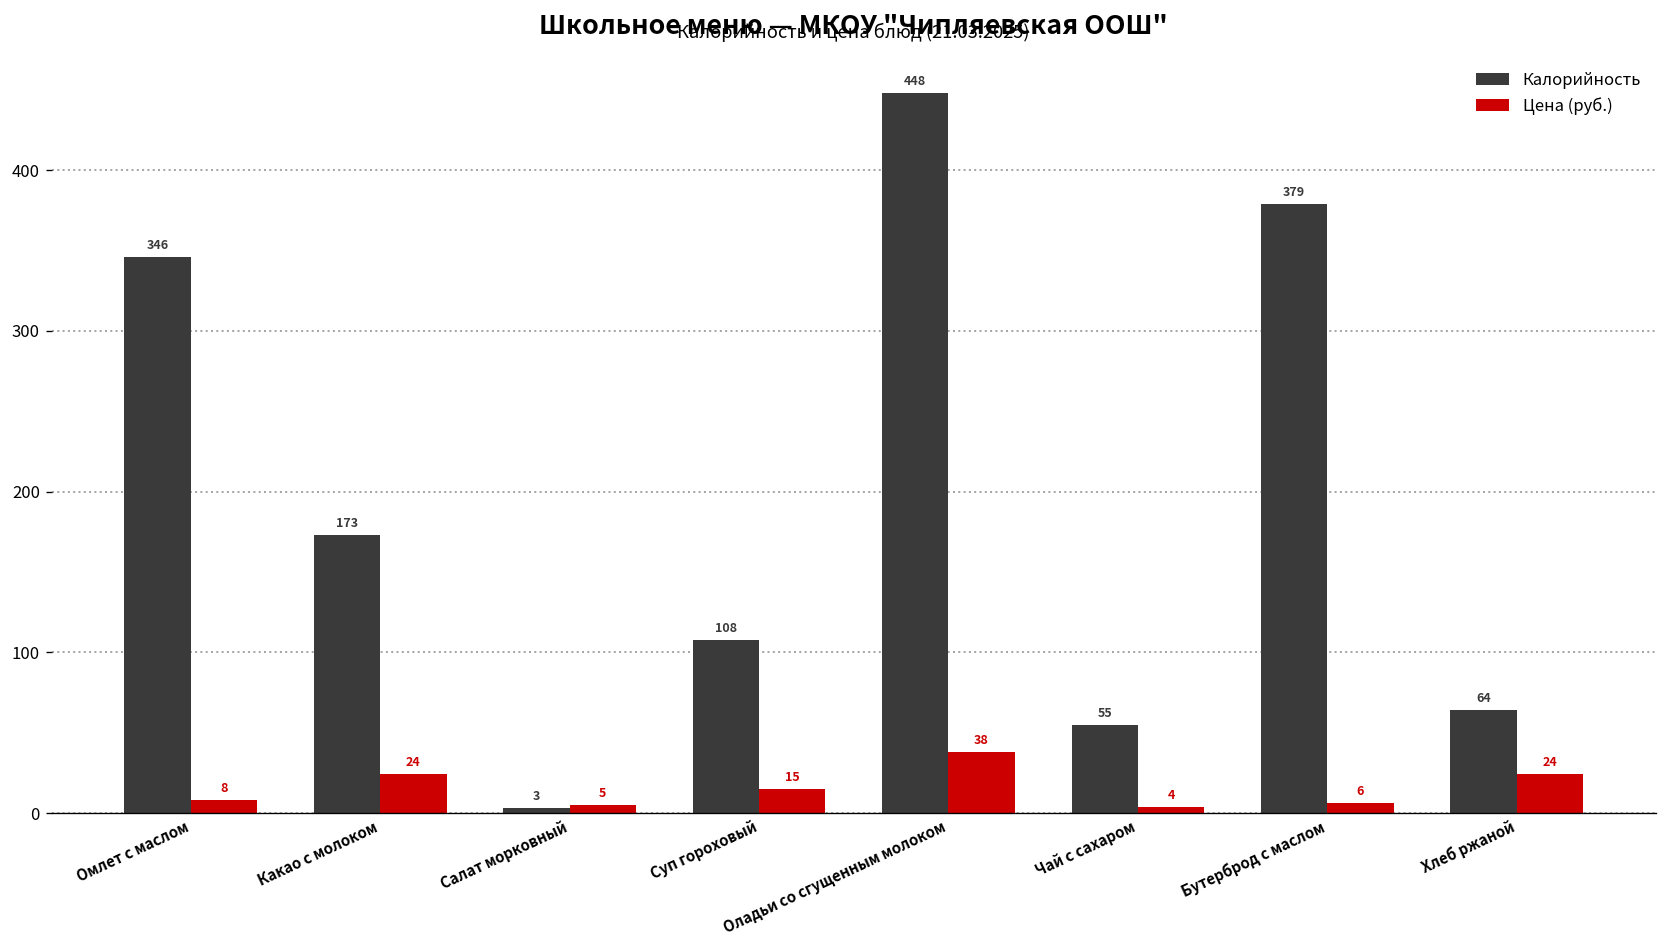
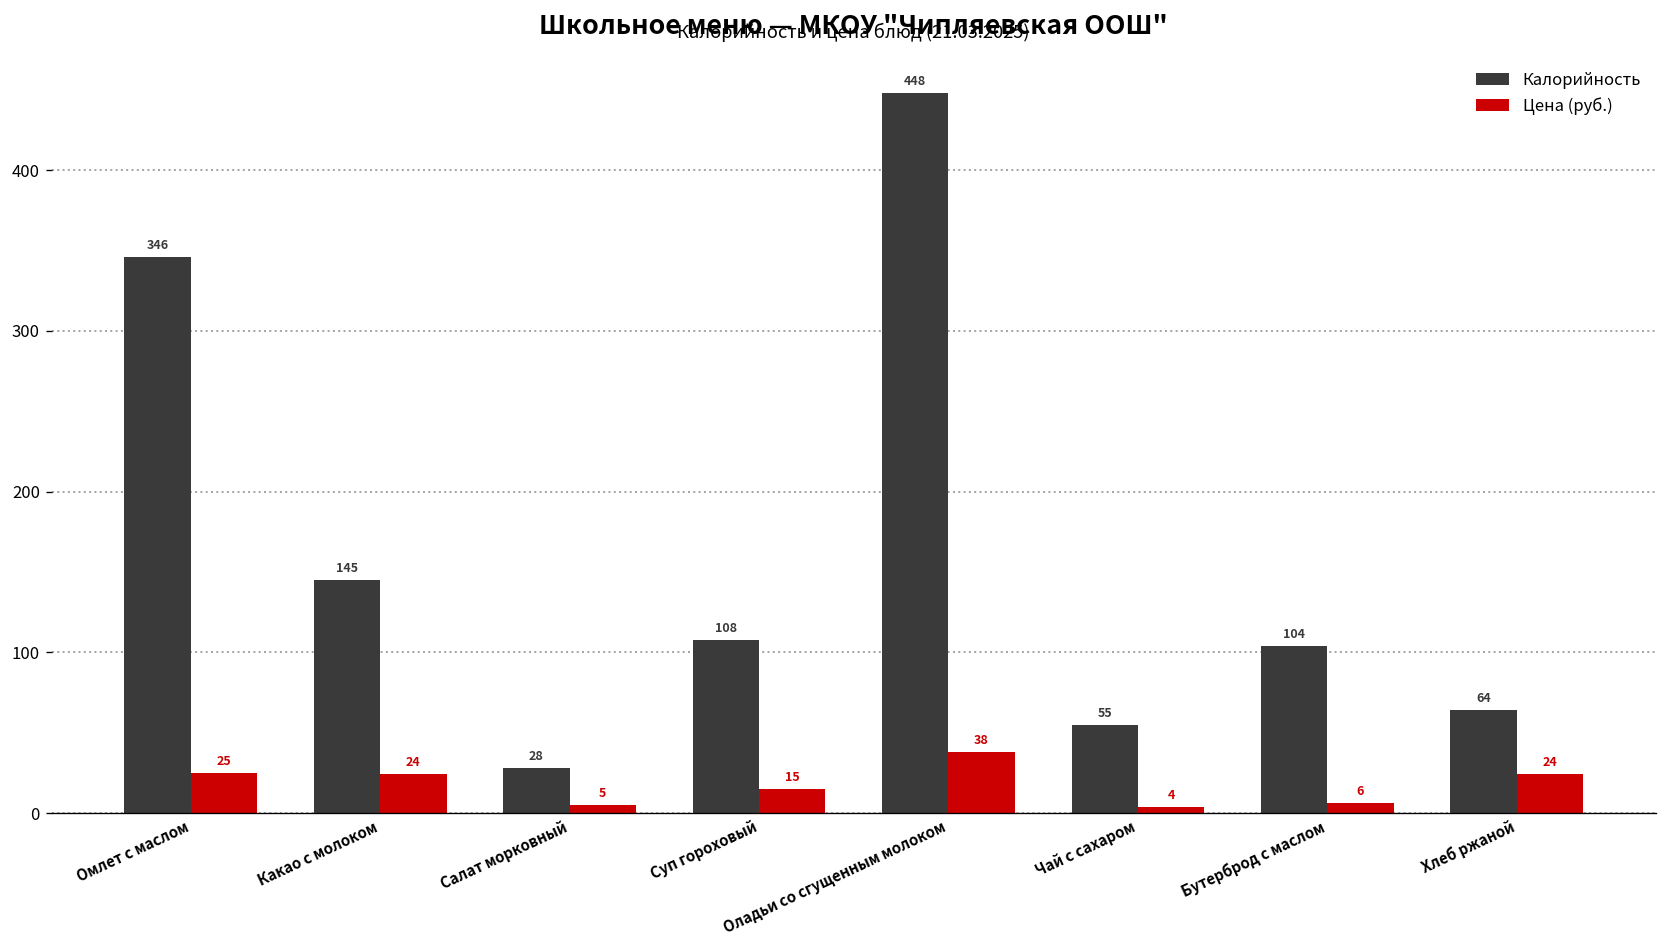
  {
    "Калорийность": {
      "Омлет с маслом": 346,
-     "Какао с молоком": 173,
-     "Салат морковный": 3,
+     "Какао с молоком": 145,
+     "Салат морковный": 28,
      "Суп гороховый": 108,
      "Оладьи со сгущенным молоком": 448,
      "Чай с сахаром": 55,
-     "Бутерброд с маслом": 379,
+     "Бутерброд с маслом": 104,
      "Хлеб ржаной": 64
    },
    "Цена (руб.)": {
-     "Омлет с маслом": 8,
+     "Омлет с маслом": 25,
      "Какао с молоком": 24,
      "Салат морковный": 5,
      "Суп гороховый": 15,
      "Оладьи со сгущенным молоком": 38,
      "Чай с сахаром": 4,
      "Бутерброд с маслом": 6,
      "Хлеб ржаной": 24
    }
  }
